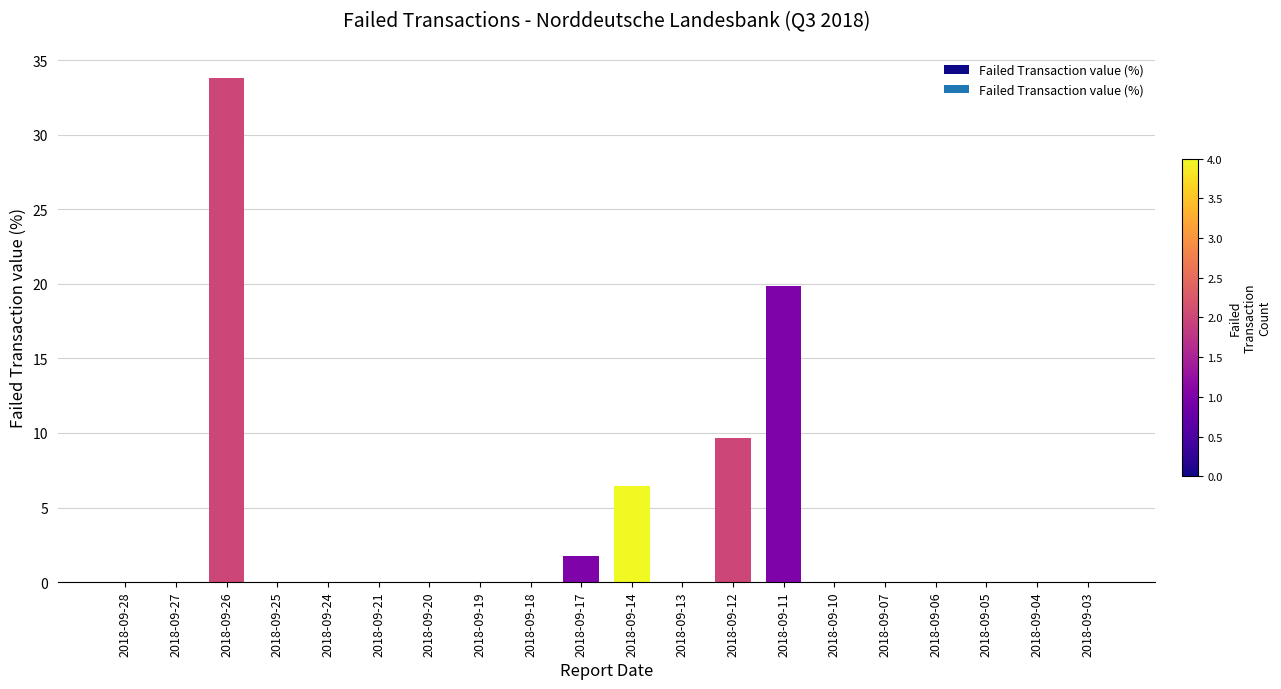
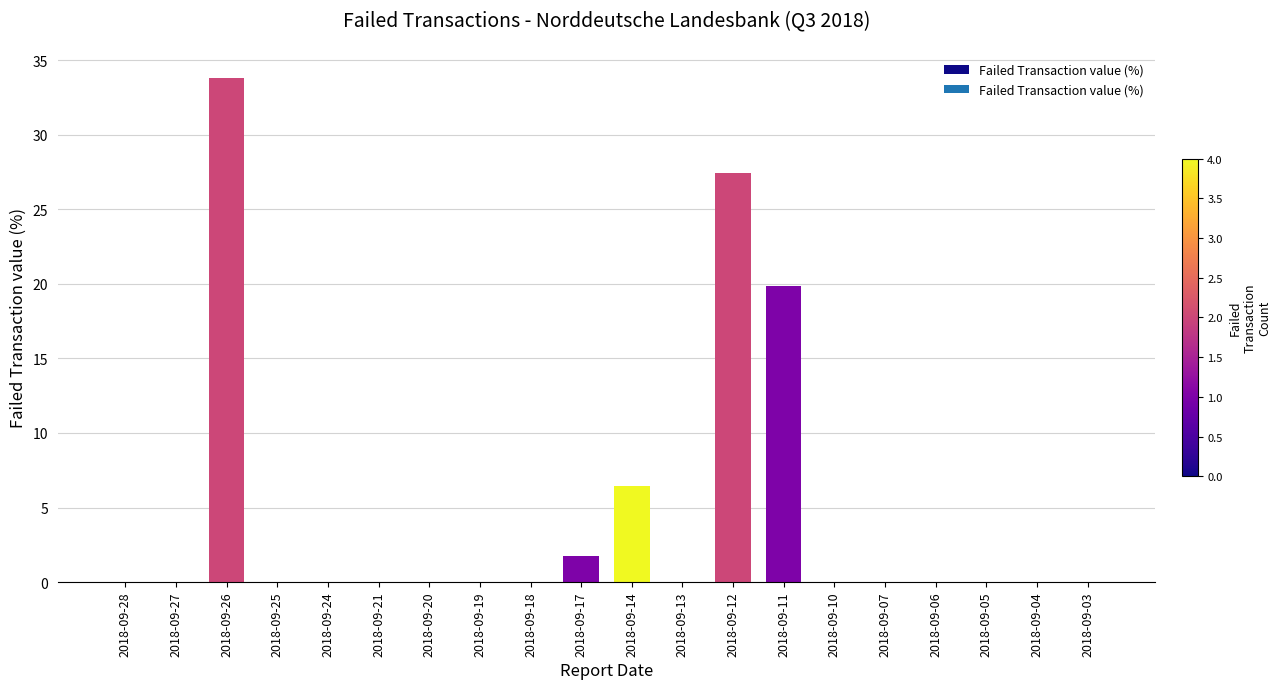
  {
    "2018-09-28": 0.0,
    "2018-09-27": 0.0,
    "2018-09-26": 33.8,
    "2018-09-25": 0.0,
    "2018-09-24": 0.0,
    "2018-09-21": 0.0,
    "2018-09-20": 0.0,
    "2018-09-19": 0.0,
    "2018-09-18": 0.0,
    "2018-09-17": 1.7,
    "2018-09-14": 6.5,
    "2018-09-13": 0.0,
-   "2018-09-12": 9.7,
+   "2018-09-12": 27.4,
    "2018-09-11": 19.9,
    "2018-09-10": 0.0,
    "2018-09-07": 0.0,
    "2018-09-06": 0.0,
    "2018-09-05": 0.0,
    "2018-09-04": 0.0,
    "2018-09-03": 0.0
  }
